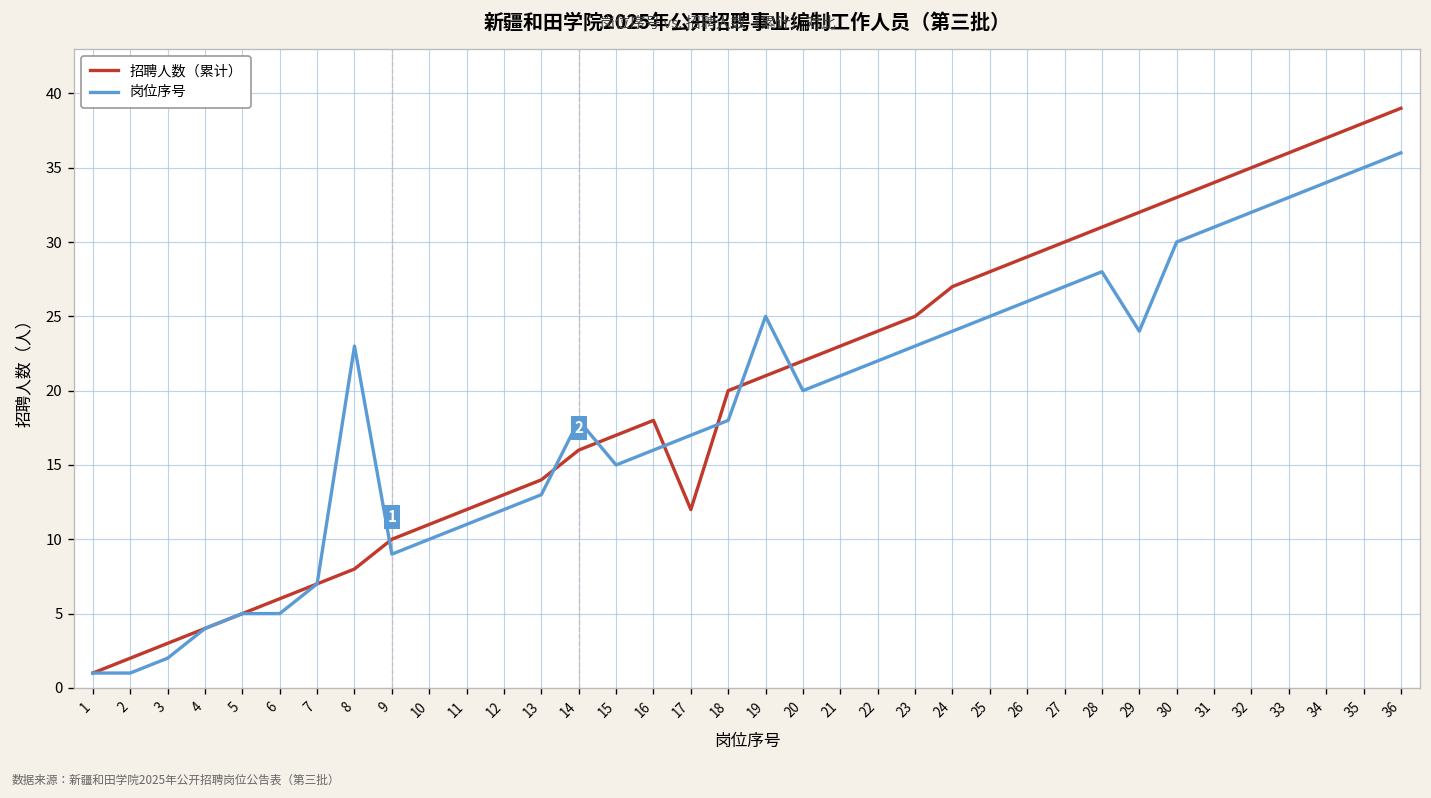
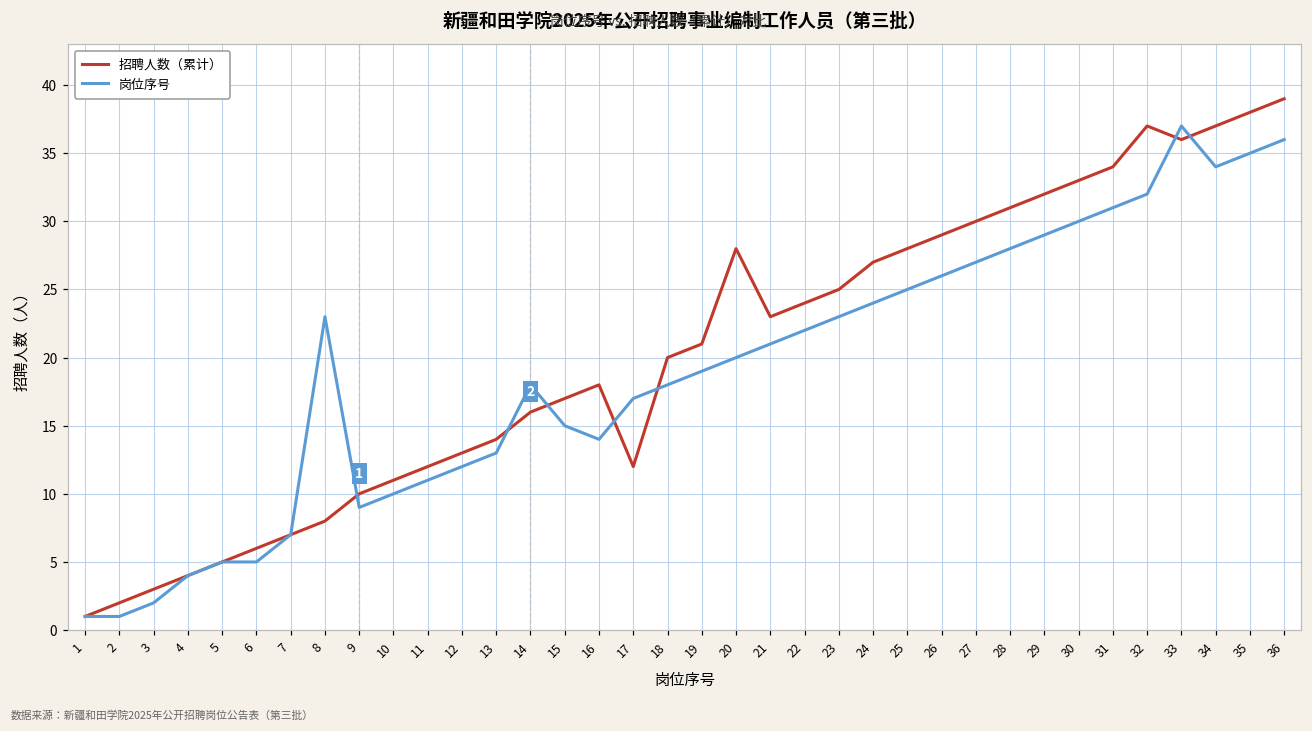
  {
    "招聘人数（累计）": {
      "2": 2,
      "3": 3,
      "6": 6,
      "8": 8,
      "10": 11,
      "11": 12,
      "12": 13,
      "13": 14,
      "14": 16,
      "15": 17,
      "16": 18,
      "17": 12,
      "18": 20,
      "19": 21,
-     "20": 22,
+     "20": 28,
      "21": 23,
      "22": 24,
      "23": 25,
      "24": 27,
      "25": 28,
      "26": 29,
      "27": 30,
      "28": 31,
      "29": 32,
      "30": 33,
      "31": 34,
-     "32": 35,
+     "32": 37,
      "33": 36,
      "34": 37,
      "35": 38,
      "36": 39
    },
    "岗位序号": {
      "2": 1,
      "3": 2,
      "6": 5,
      "8": 23,
      "9": 9,
      "10": 10,
      "11": 11,
      "12": 12,
      "13": 13,
      "15": 15,
-     "16": 16,
+     "16": 14,
      "17": 17,
      "18": 18,
-     "19": 25,
+     "19": 19,
      "20": 20,
      "21": 21,
      "22": 22,
      "23": 23,
      "24": 24,
      "25": 25,
      "26": 26,
      "27": 27,
      "28": 28,
-     "29": 24,
+     "29": 29,
      "30": 30,
      "31": 31,
      "32": 32,
-     "33": 33,
+     "33": 37,
      "34": 34,
      "35": 35,
      "36": 36
    }
  }
